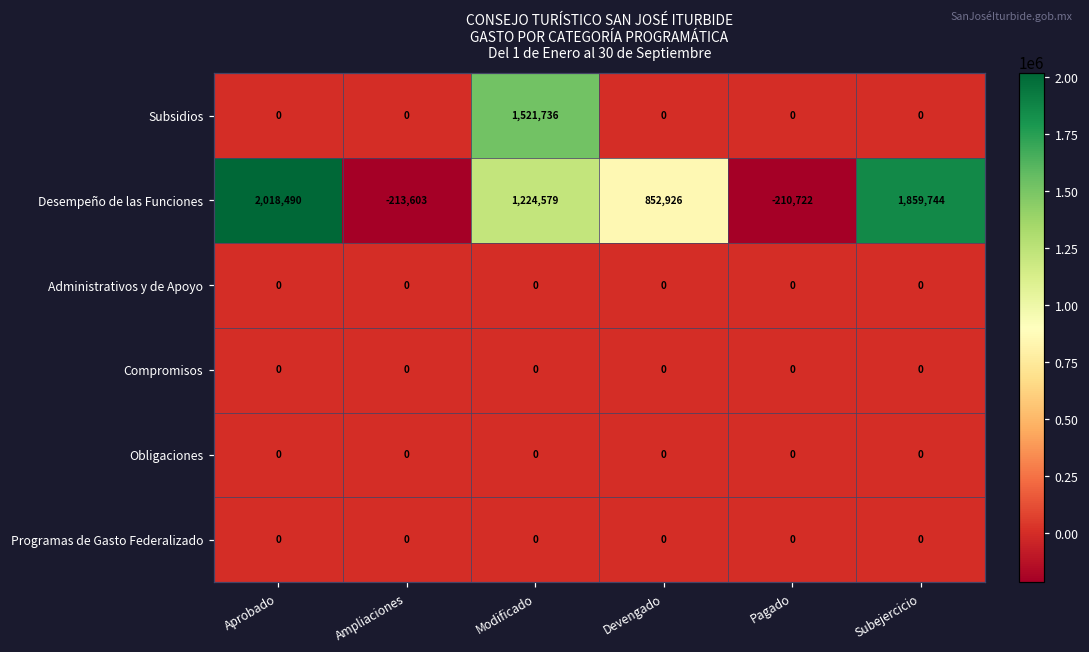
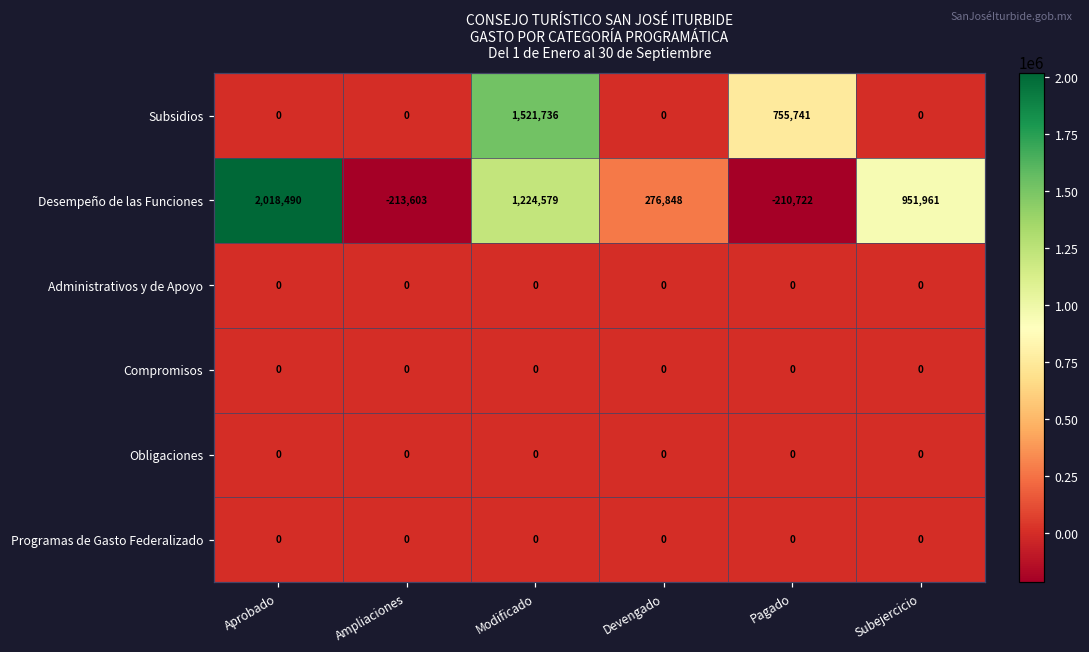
  {
    "Subsidios": {
      "Aprobado": "0",
      "Ampliaciones": "0",
      "Modificado": "1,521,736",
      "Devengado": "0",
-     "Pagado": "0",
+     "Pagado": "755,741",
      "Subejercicio": "0"
    },
    "Desempeño de las Funciones": {
      "Aprobado": "2,018,490",
      "Ampliaciones": "-213,603",
      "Modificado": "1,224,579",
-     "Devengado": "852,926",
+     "Devengado": "276,848",
      "Pagado": "-210,722",
-     "Subejercicio": "1,859,744"
+     "Subejercicio": "951,961"
    },
    "Administrativos y de Apoyo": {
      "Aprobado": "0",
      "Ampliaciones": "0",
      "Modificado": "0",
      "Devengado": "0",
      "Pagado": "0",
      "Subejercicio": "0"
    },
    "Compromisos": {
      "Aprobado": "0",
      "Ampliaciones": "0",
      "Modificado": "0",
      "Devengado": "0",
      "Pagado": "0",
      "Subejercicio": "0"
    },
    "Obligaciones": {
      "Aprobado": "0",
      "Ampliaciones": "0",
      "Modificado": "0",
      "Devengado": "0",
      "Pagado": "0",
      "Subejercicio": "0"
    },
    "Programas de Gasto Federalizado": {
      "Aprobado": "0",
      "Ampliaciones": "0",
      "Modificado": "0",
      "Devengado": "0",
      "Pagado": "0",
      "Subejercicio": "0"
    }
  }
